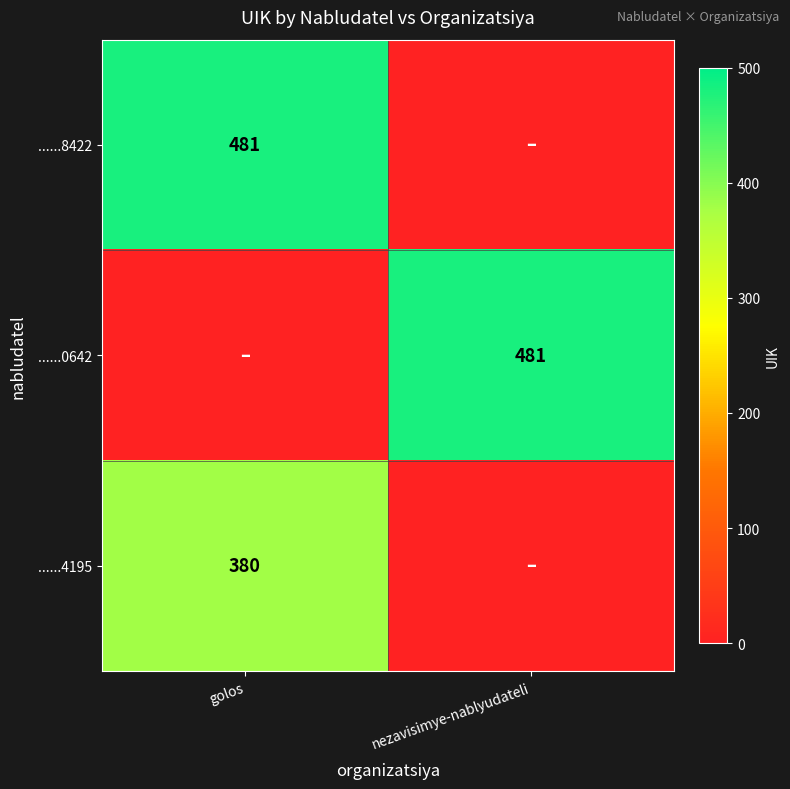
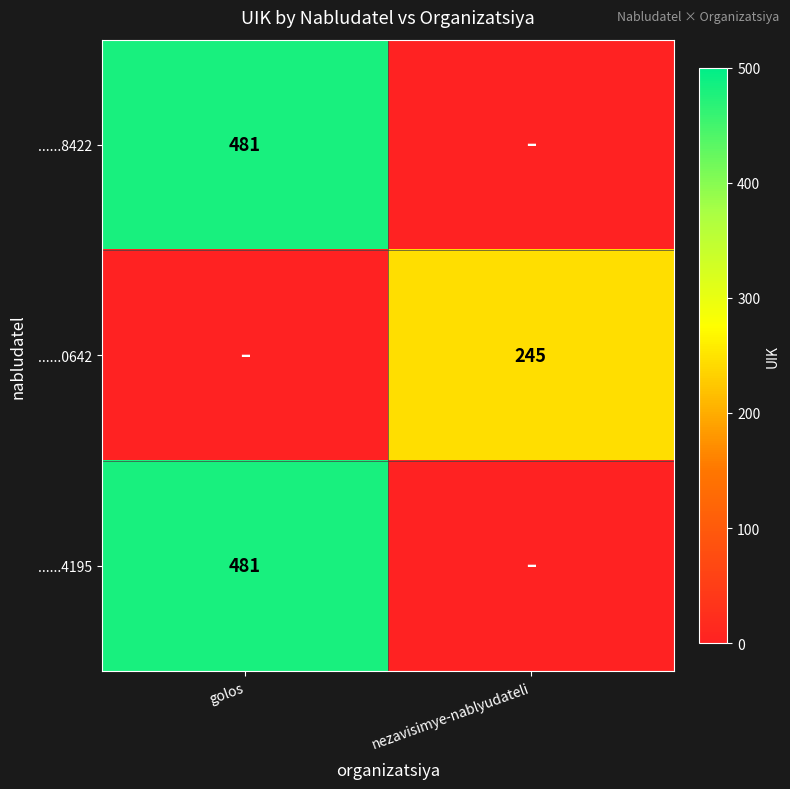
  {
    "......8422": {
      "golos": 481
    },
    "......0642": {
-     "nezavisimye-nablyudateli": 481
+     "nezavisimye-nablyudateli": 245
    },
    "......4195": {
-     "golos": 380
+     "golos": 481
    }
  }
